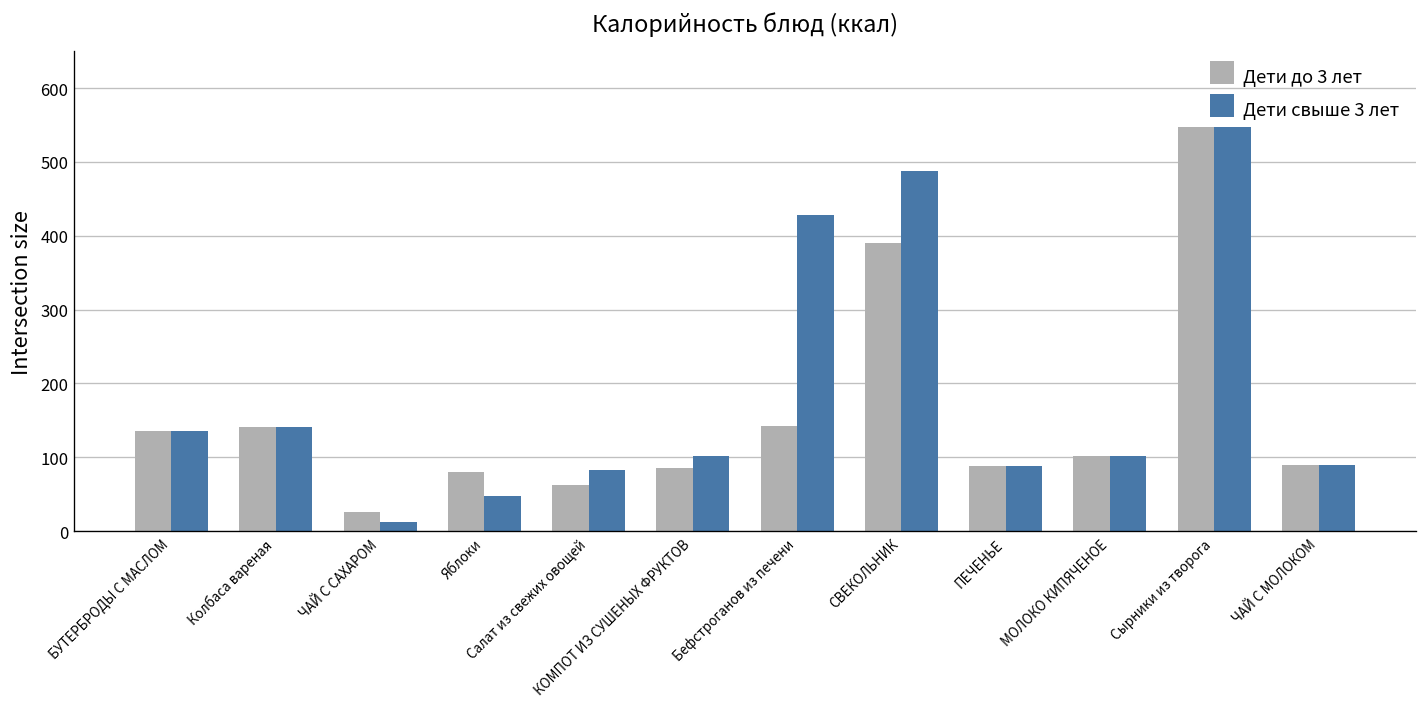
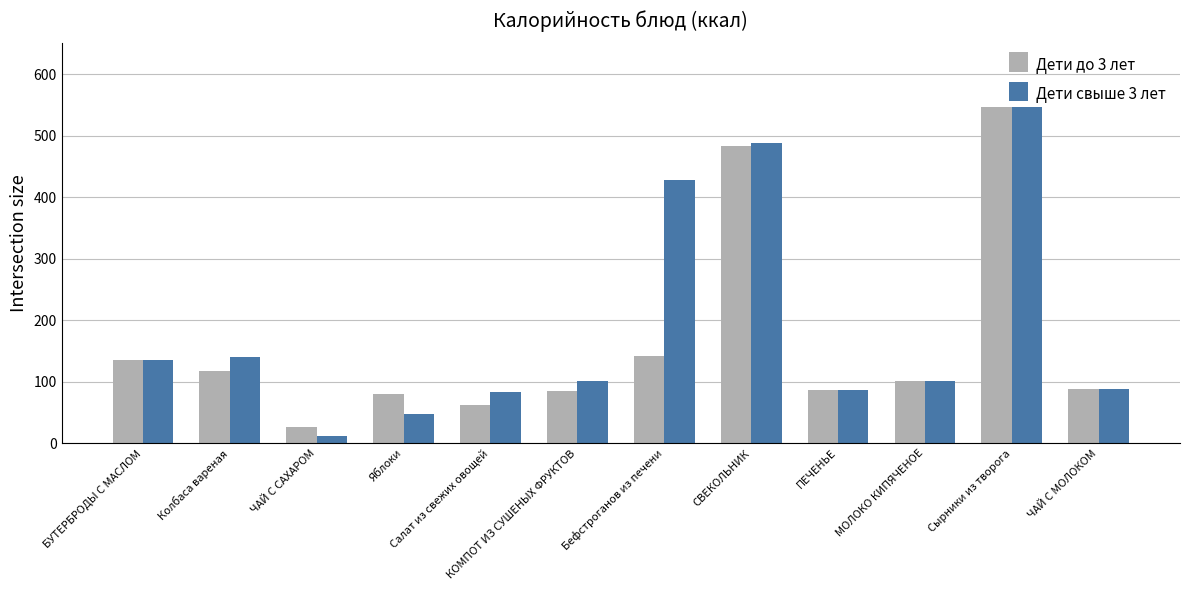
  {
    "Дети до 3 лет": {
      "БУТЕРБРОДЫ С МАСЛОМ": 140,
-     "Колбаса вареная": 140,
+     "Колбаса вареная": 120,
      "ЧАЙ С САХАРОМ": 30,
      "Яблоки": 80,
      "Салат из свежих овощей": 60,
      "КОМПОТ ИЗ СУШЕНЫХ ФРУКТОВ": 80,
      "Бефстроганов из печени": 140,
-     "СВЕКОЛЬНИК": 390,
+     "СВЕКОЛЬНИК": 480,
      "ПЕЧЕНЬЕ": 90,
      "МОЛОКО КИПЯЧЕНОЕ": 100,
      "Сырники из творога": 550,
      "ЧАЙ С МОЛОКОМ": 90
    },
    "Дети свыше 3 лет": {
      "БУТЕРБРОДЫ С МАСЛОМ": 140,
      "Колбаса вареная": 140,
      "ЧАЙ С САХАРОМ": 10,
      "Яблоки": 50,
      "Салат из свежих овощей": 80,
      "КОМПОТ ИЗ СУШЕНЫХ ФРУКТОВ": 100,
      "Бефстроганов из печени": 430,
      "СВЕКОЛЬНИК": 490,
      "ПЕЧЕНЬЕ": 90,
      "МОЛОКО КИПЯЧЕНОЕ": 100,
      "Сырники из творога": 550,
      "ЧАЙ С МОЛОКОМ": 90
    }
  }
